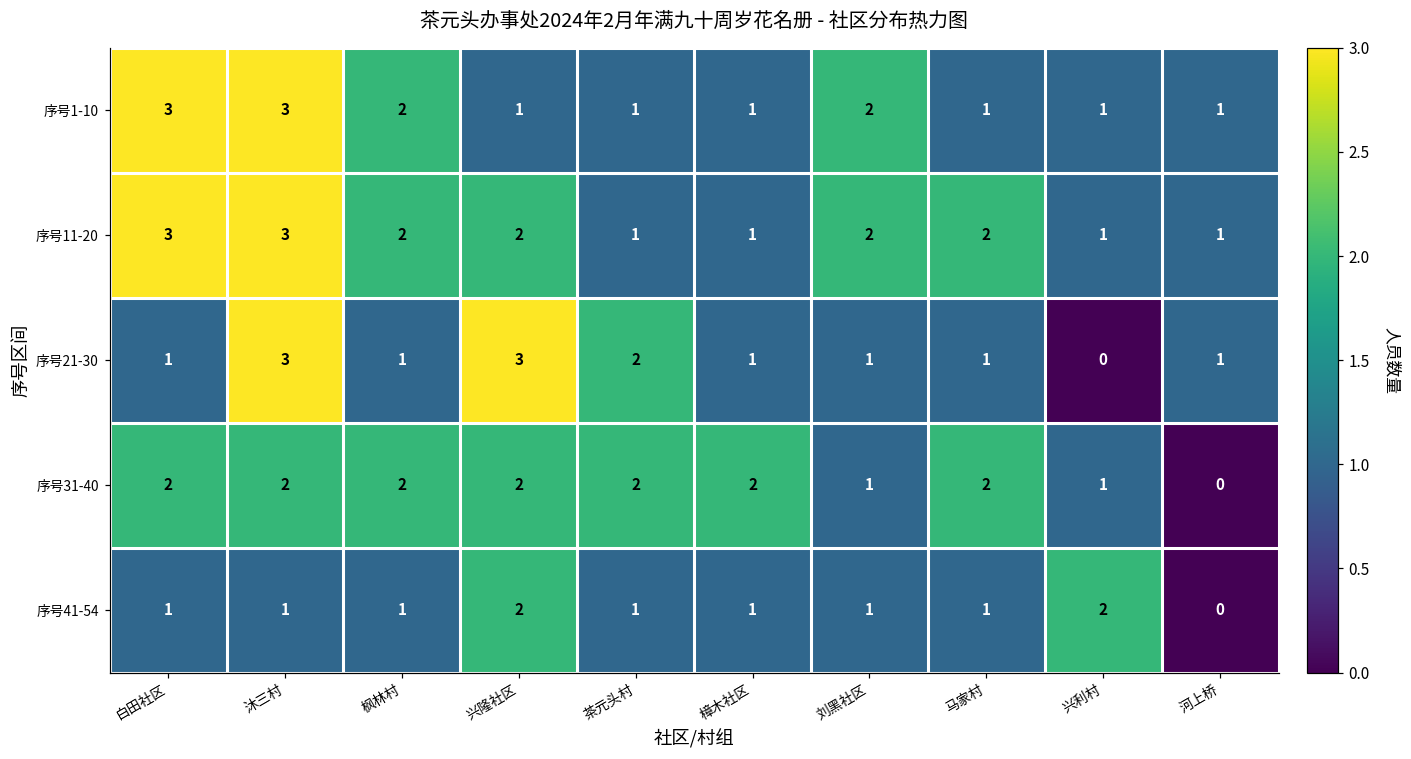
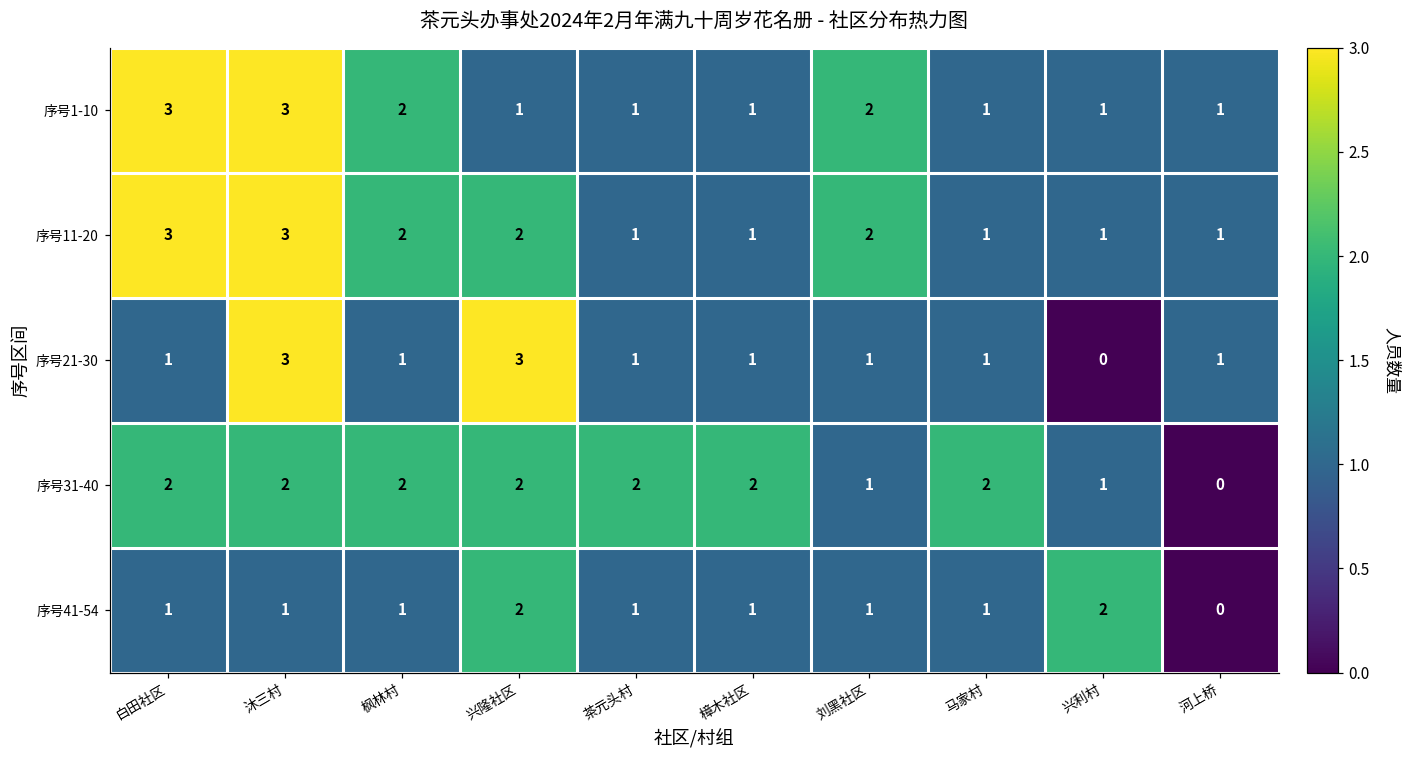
  {
    "序号1-10": {
      "白田社区": 3,
      "沐三村": 3,
      "枫林村": 2,
      "兴隆社区": 1,
      "茶元头村": 1,
      "樟木社区": 1,
      "刘黑社区": 2,
      "马家村": 1,
      "兴利村": 1,
      "河上桥": 1
    },
    "序号11-20": {
      "白田社区": 3,
      "沐三村": 3,
      "枫林村": 2,
      "兴隆社区": 2,
      "茶元头村": 1,
      "樟木社区": 1,
      "刘黑社区": 2,
-     "马家村": 2,
+     "马家村": 1,
      "兴利村": 1,
      "河上桥": 1
    },
    "序号21-30": {
      "白田社区": 1,
      "沐三村": 3,
      "枫林村": 1,
      "兴隆社区": 3,
-     "茶元头村": 2,
+     "茶元头村": 1,
      "樟木社区": 1,
      "刘黑社区": 1,
      "马家村": 1,
      "兴利村": 0,
      "河上桥": 1
    },
    "序号31-40": {
      "白田社区": 2,
      "沐三村": 2,
      "枫林村": 2,
      "兴隆社区": 2,
      "茶元头村": 2,
      "樟木社区": 2,
      "刘黑社区": 1,
      "马家村": 2,
      "兴利村": 1,
      "河上桥": 0
    },
    "序号41-54": {
      "白田社区": 1,
      "沐三村": 1,
      "枫林村": 1,
      "兴隆社区": 2,
      "茶元头村": 1,
      "樟木社区": 1,
      "刘黑社区": 1,
      "马家村": 1,
      "兴利村": 2,
      "河上桥": 0
    }
  }
